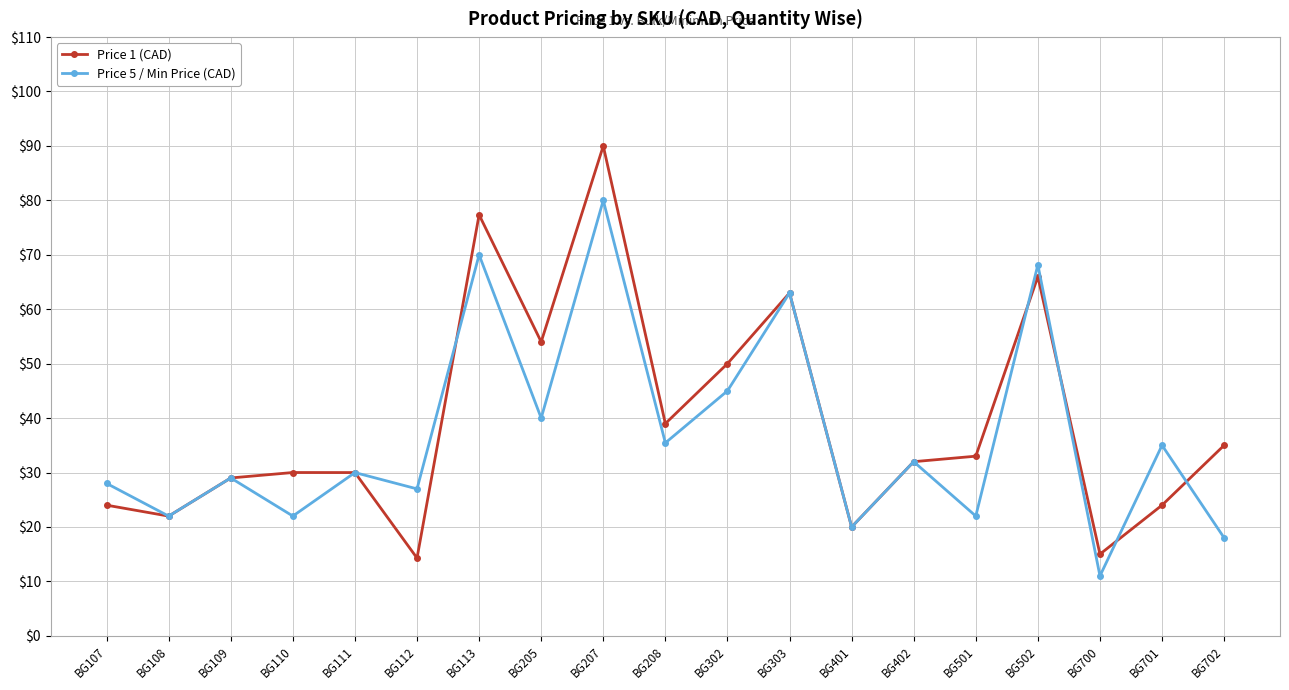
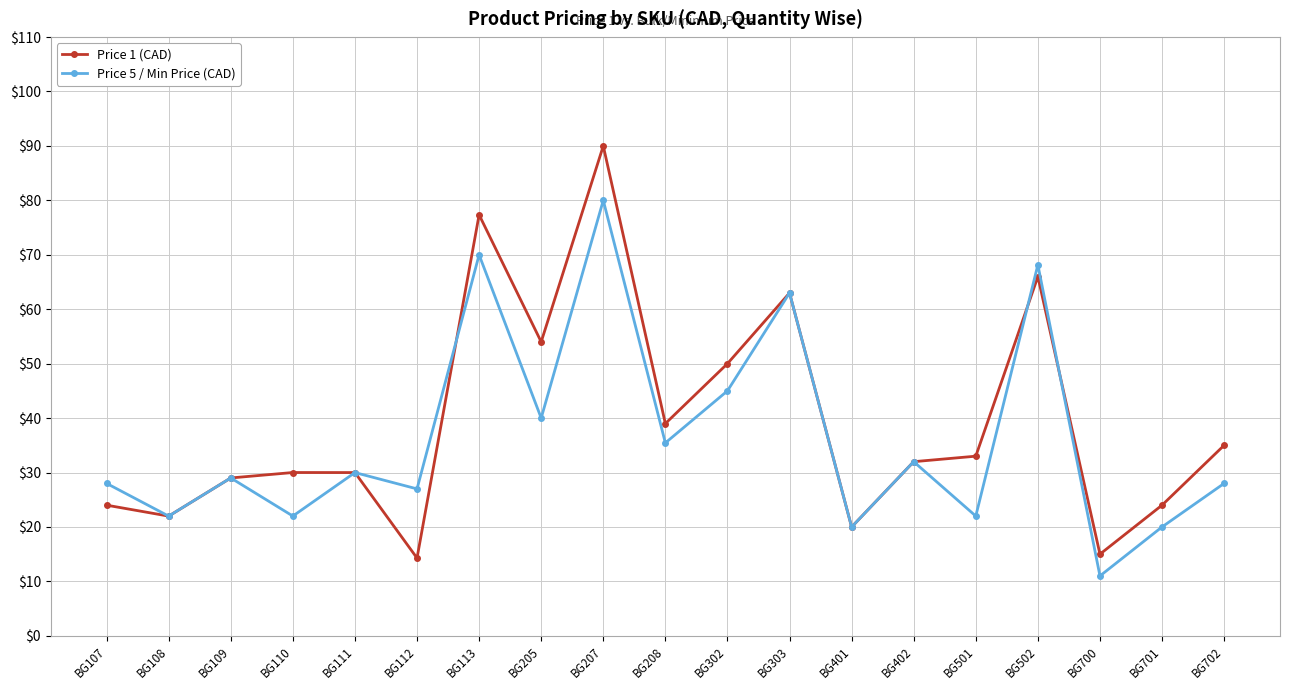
  {
    "Price 1 (CAD)": {
      "BG107": "$24",
      "BG110": "$30",
      "BG112": "$14",
      "BG113": "$77",
      "BG205": "$54",
      "BG207": "$90",
      "BG208": "$39",
      "BG302": "$50",
      "BG501": "$33",
      "BG502": "$66",
      "BG700": "$15",
      "BG701": "$24",
      "BG702": "$35"
    },
    "Price 5 / Min Price (CAD)": {
      "BG107": "$28",
      "BG110": "$22",
      "BG112": "$27",
      "BG113": "$70",
      "BG205": "$40",
      "BG207": "$80",
      "BG208": "$35",
      "BG302": "$45",
      "BG501": "$22",
      "BG502": "$68",
      "BG700": "$11",
-     "BG701": "$35",
-     "BG702": "$18"
+     "BG701": "$20",
+     "BG702": "$28"
    }
  }
